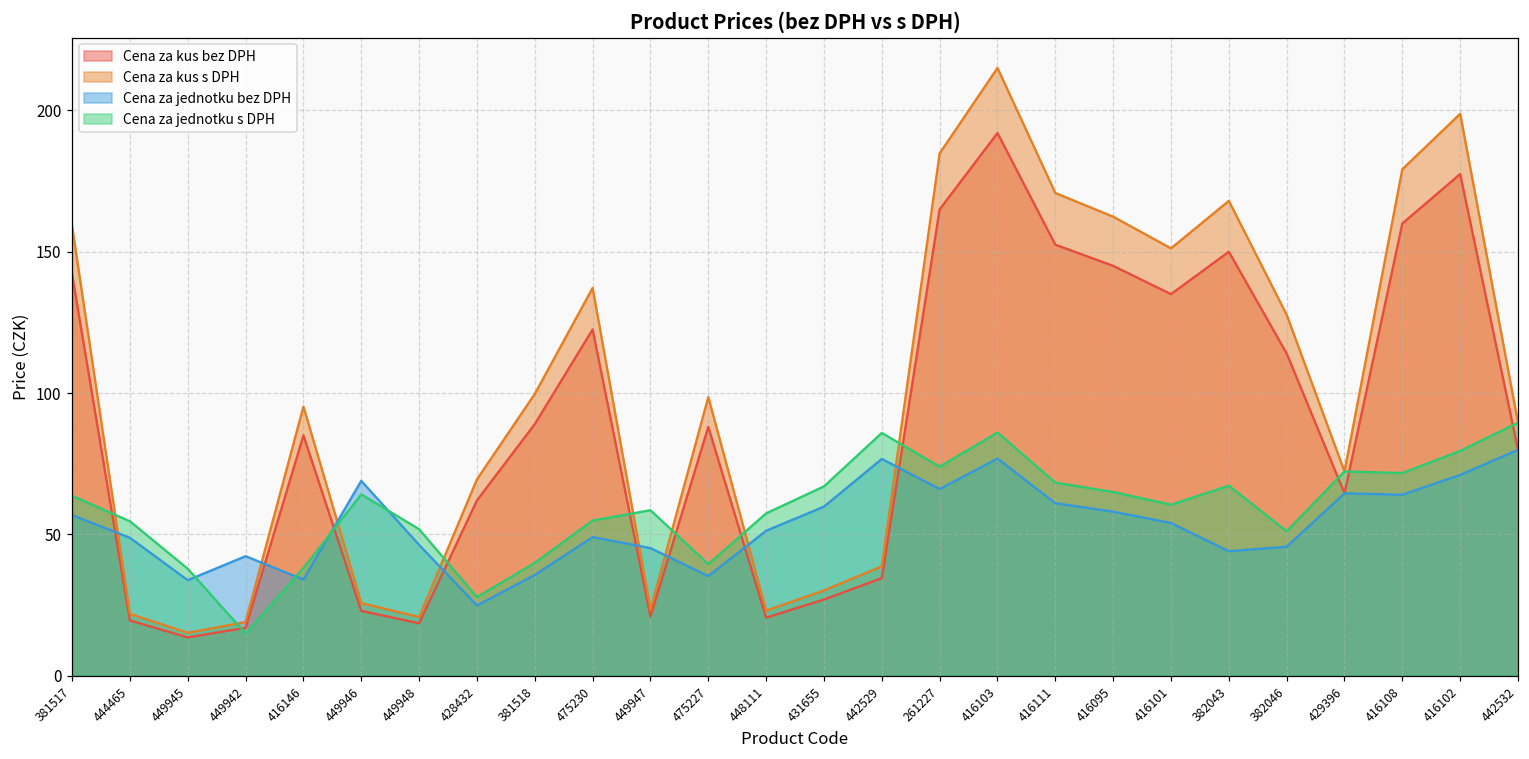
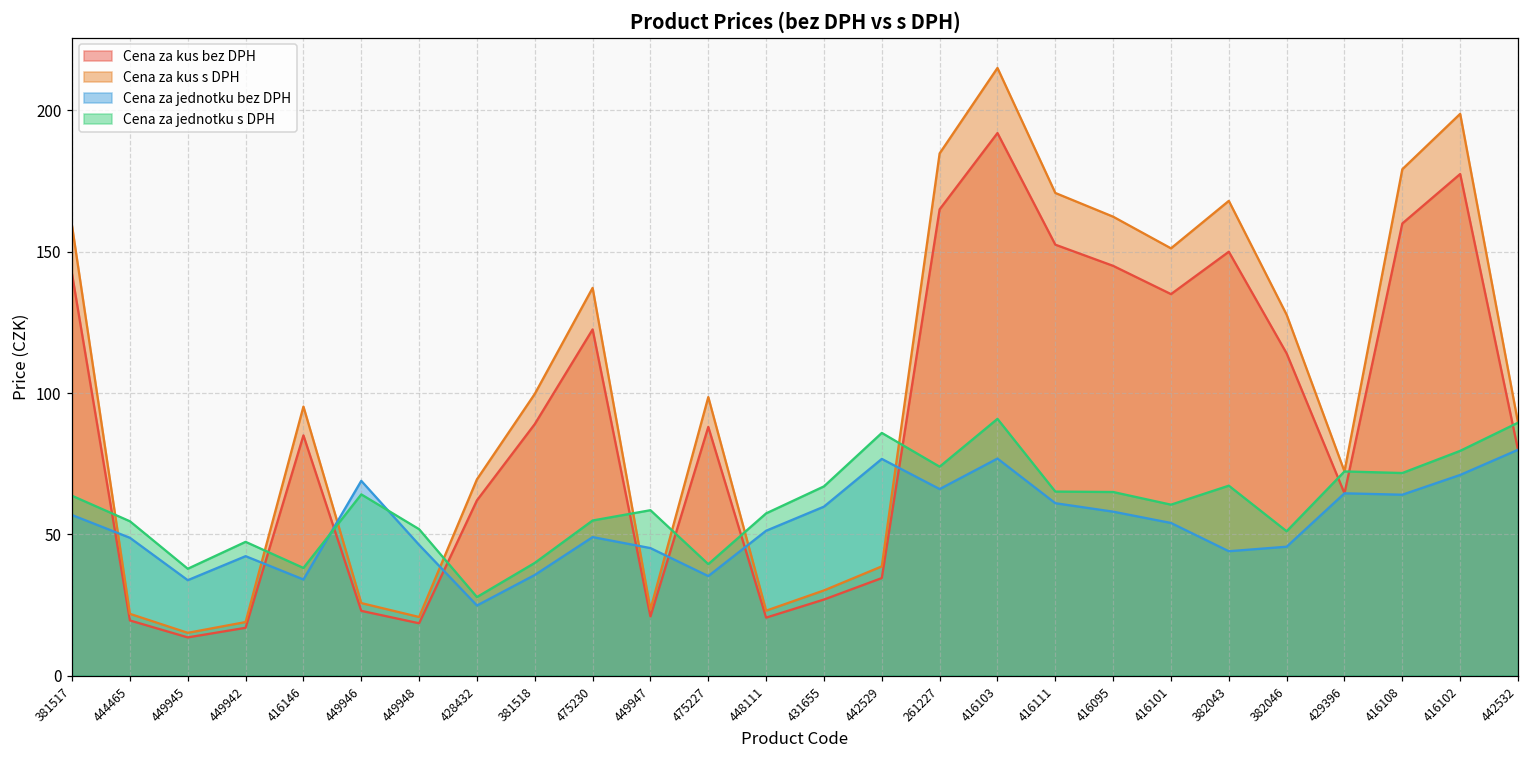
  {
    "Cena za jednotku bez DPH": {
      "381517": 57,
      "444465": 49,
      "449945": 34,
      "449942": 42,
      "416146": 34,
      "449946": 69,
      "449948": 46,
      "428432": 25,
      "381518": 36,
      "475230": 49,
      "449947": 45,
      "475227": 35,
      "448111": 51,
      "431655": 60,
      "442529": 77,
      "261227": 66,
      "416103": 77,
      "416111": 61,
      "416095": 58,
      "416101": 54,
      "382043": 44,
      "382046": 46,
      "416108": 64,
      "416102": 71
    },
    "Cena za jednotku s DPH": {
      "381517": 64,
      "444465": 55,
      "449945": 38,
-     "449942": 15,
+     "449942": 47,
      "416146": 38,
      "449946": 64,
      "449948": 52,
      "428432": 28,
      "381518": 40,
      "475230": 55,
      "449947": 59,
      "475227": 39,
      "448111": 57,
      "431655": 67,
      "442529": 86,
      "261227": 74,
-     "416103": 86,
-     "416111": 68,
+     "416103": 91,
+     "416111": 65,
      "416095": 65,
      "416101": 60,
      "382043": 67,
      "382046": 51,
      "416108": 72,
      "416102": 80
    }
  }
